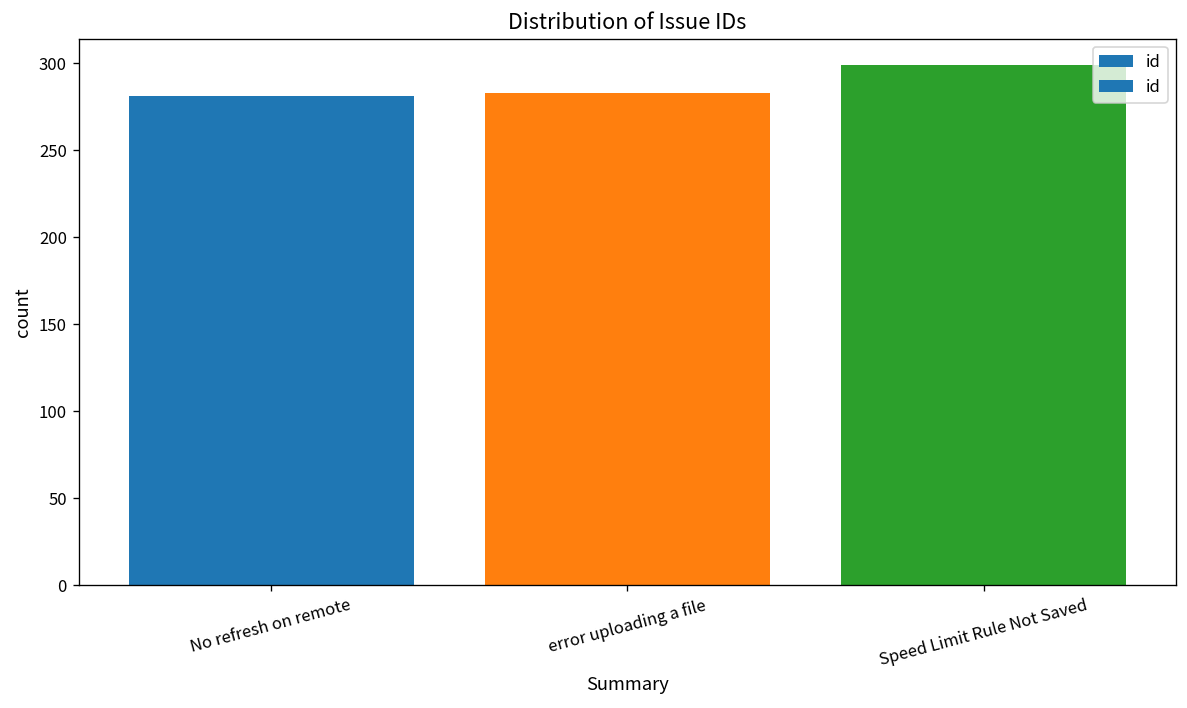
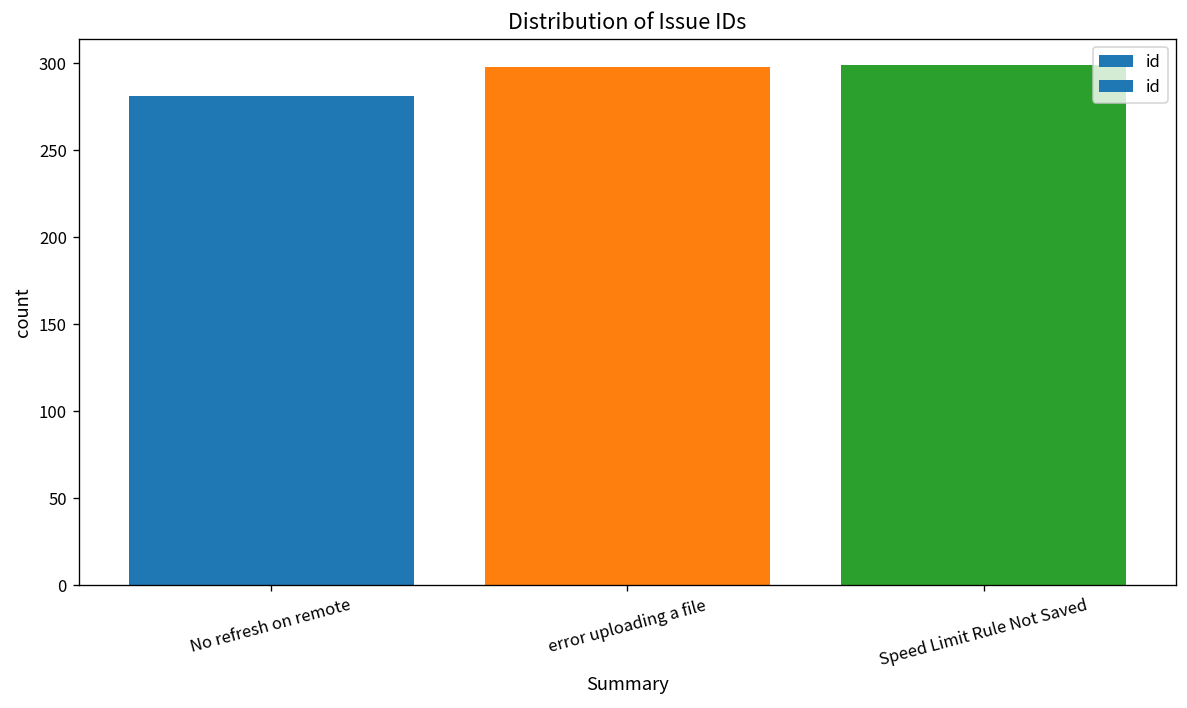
  {
    "No refresh on remote": 281,
-   "error uploading a file": 283,
+   "error uploading a file": 298,
    "Speed Limit Rule Not Saved": 299
  }
